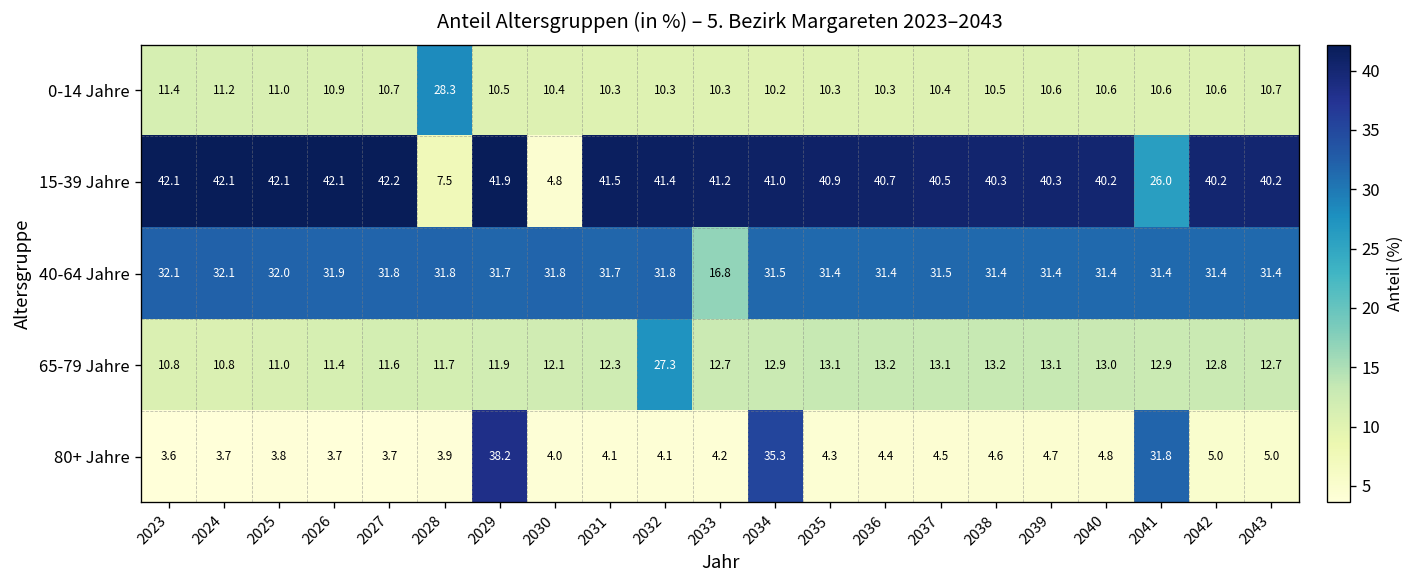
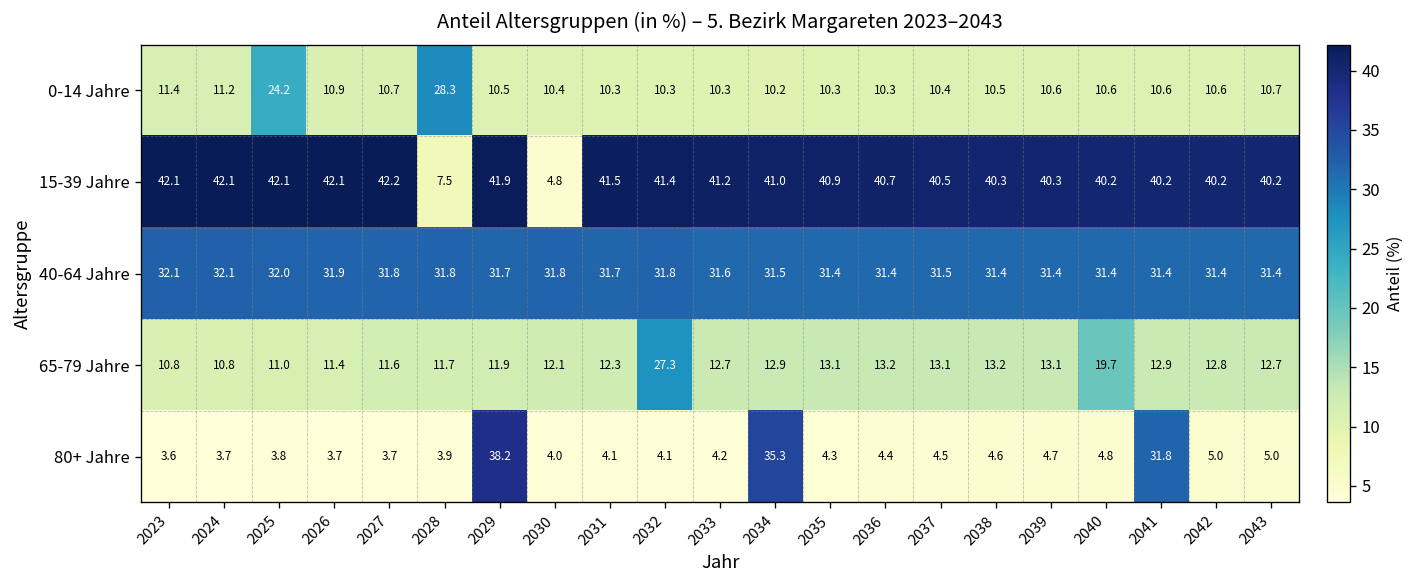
  {
    "0-14 Jahre": {
      "2023": 11.4,
      "2024": 11.2,
-     "2025": 11.0,
+     "2025": 24.2,
      "2026": 10.9,
      "2027": 10.7,
      "2028": 28.3,
      "2029": 10.5,
      "2030": 10.4,
      "2031": 10.3,
      "2032": 10.3,
      "2033": 10.3,
      "2034": 10.2,
      "2035": 10.3,
      "2036": 10.3,
      "2037": 10.4,
      "2038": 10.5,
      "2039": 10.6,
      "2040": 10.6,
      "2041": 10.6,
      "2042": 10.6,
      "2043": 10.7
    },
    "15-39 Jahre": {
      "2023": 42.1,
      "2024": 42.1,
      "2025": 42.1,
      "2026": 42.1,
      "2027": 42.2,
      "2028": 7.5,
      "2029": 41.9,
      "2030": 4.8,
      "2031": 41.5,
      "2032": 41.4,
      "2033": 41.2,
      "2034": 41.0,
      "2035": 40.9,
      "2036": 40.7,
      "2037": 40.5,
      "2038": 40.3,
      "2039": 40.3,
      "2040": 40.2,
-     "2041": 26.0,
+     "2041": 40.2,
      "2042": 40.2,
      "2043": 40.2
    },
    "40-64 Jahre": {
      "2023": 32.1,
      "2024": 32.1,
      "2025": 32.0,
      "2026": 31.9,
      "2027": 31.8,
      "2028": 31.8,
      "2029": 31.7,
      "2030": 31.8,
      "2031": 31.7,
      "2032": 31.8,
-     "2033": 16.8,
+     "2033": 31.6,
      "2034": 31.5,
      "2035": 31.4,
      "2036": 31.4,
      "2037": 31.5,
      "2038": 31.4,
      "2039": 31.4,
      "2040": 31.4,
      "2041": 31.4,
      "2042": 31.4,
      "2043": 31.4
    },
    "65-79 Jahre": {
      "2023": 10.8,
      "2024": 10.8,
      "2025": 11.0,
      "2026": 11.4,
      "2027": 11.6,
      "2028": 11.7,
      "2029": 11.9,
      "2030": 12.1,
      "2031": 12.3,
      "2032": 27.3,
      "2033": 12.7,
      "2034": 12.9,
      "2035": 13.1,
      "2036": 13.2,
      "2037": 13.1,
      "2038": 13.2,
      "2039": 13.1,
-     "2040": 13.0,
+     "2040": 19.7,
      "2041": 12.9,
      "2042": 12.8,
      "2043": 12.7
    },
    "80+ Jahre": {
      "2023": 3.6,
      "2024": 3.7,
      "2025": 3.8,
      "2026": 3.7,
      "2027": 3.7,
      "2028": 3.9,
      "2029": 38.2,
      "2030": 4.0,
      "2031": 4.1,
      "2032": 4.1,
      "2033": 4.2,
      "2034": 35.3,
      "2035": 4.3,
      "2036": 4.4,
      "2037": 4.5,
      "2038": 4.6,
      "2039": 4.7,
      "2040": 4.8,
      "2041": 31.8,
      "2042": 5.0,
      "2043": 5.0
    }
  }
